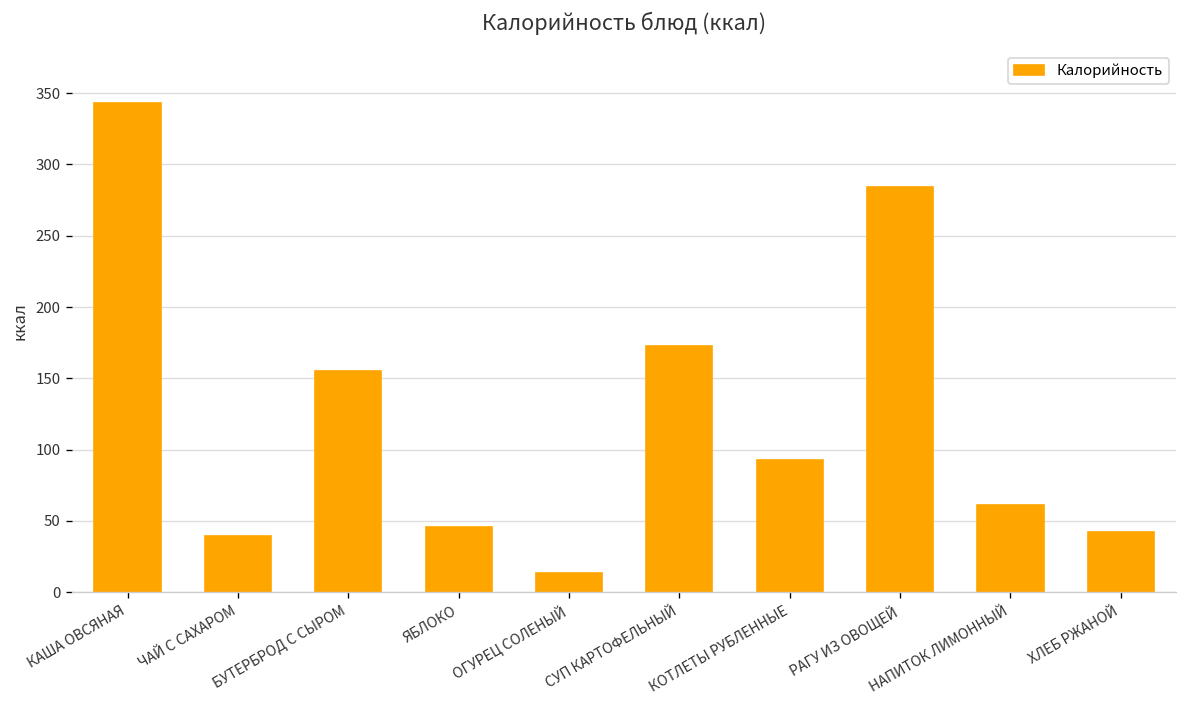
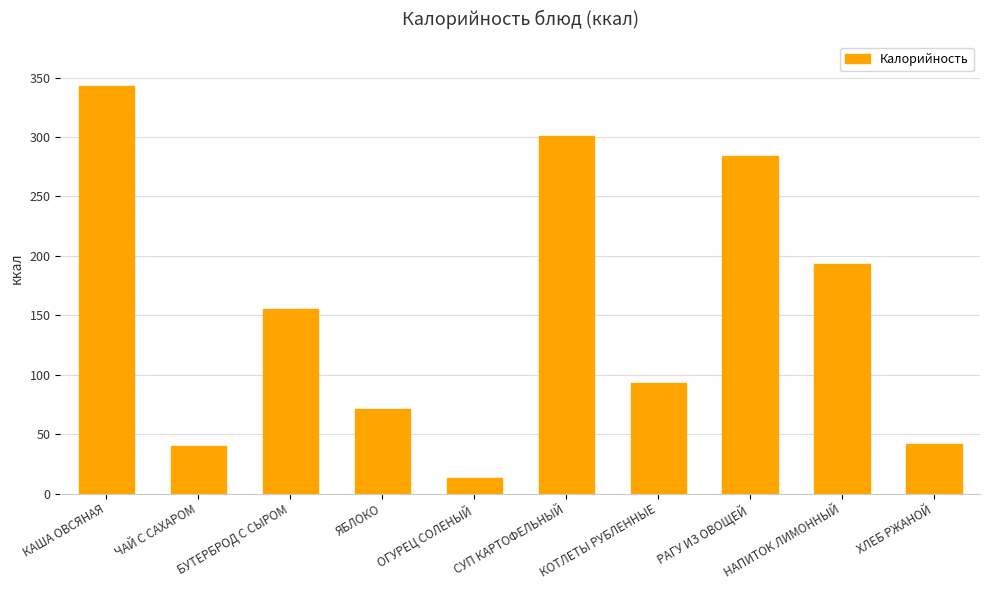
  {
    "КАША ОВСЯНАЯ": 343,
    "ЧАЙ С САХАРОМ": 40,
    "БУТЕРБРОД С СЫРОМ": 155,
-   "ЯБЛОКО": 46,
+   "ЯБЛОКО": 71,
    "ОГУРЕЦ СОЛЕНЫЙ": 13,
-   "СУП КАРТОФЕЛЬНЫЙ": 172,
+   "СУП КАРТОФЕЛЬНЫЙ": 301,
    "КОТЛЕТЫ РУБЛЕННЫЕ": 93,
    "РАГУ ИЗ ОВОЩЕЙ": 284,
-   "НАПИТОК ЛИМОННЫЙ": 62,
+   "НАПИТОК ЛИМОННЫЙ": 193,
    "ХЛЕБ РЖАНОЙ": 42
  }
